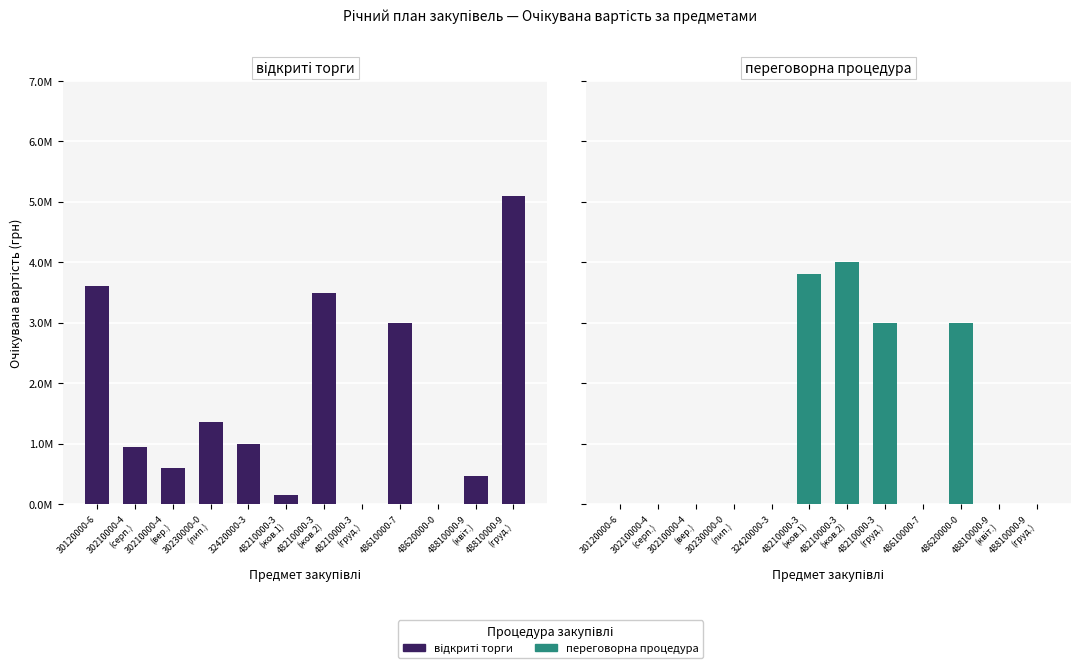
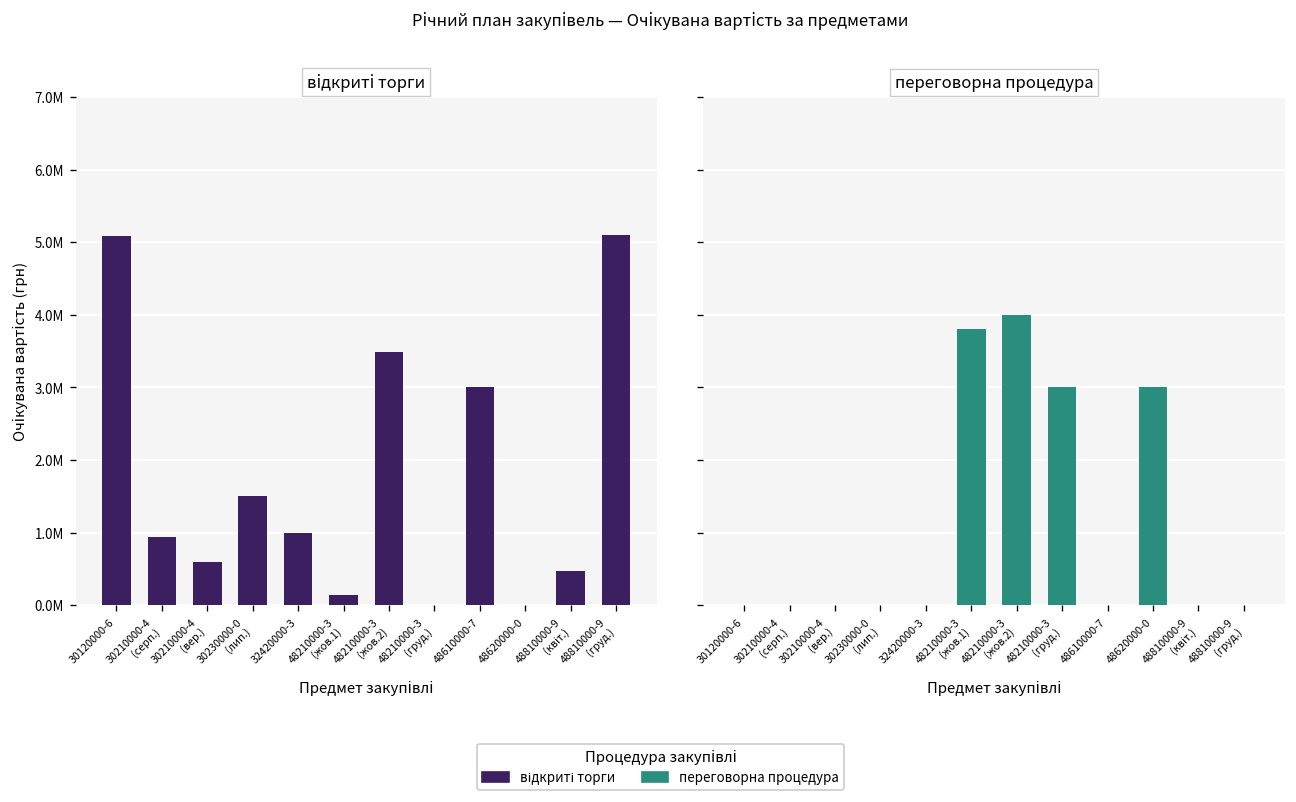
  {
    "відкриті торги": {
-     "30120000-6": 3600000,
+     "30120000-6": 5100000,
      "30210000-4 (серп.)": 900000,
      "30210000-4 (вер.)": 600000,
-     "30230000-0 (лип.)": 1400000,
+     "30230000-0 (лип.)": 1500000,
      "32420000-3": 1000000,
      "48210000-3 (жов.1)": 100000,
      "48210000-3 (жов.2)": 3500000,
      "48210000-3 (груд.)": 0,
      "48610000-7": 3000000,
      "48620000-0": 0,
      "48810000-9 (квіт.)": 500000,
      "48810000-9 (груд.)": 5100000
    }
  }
